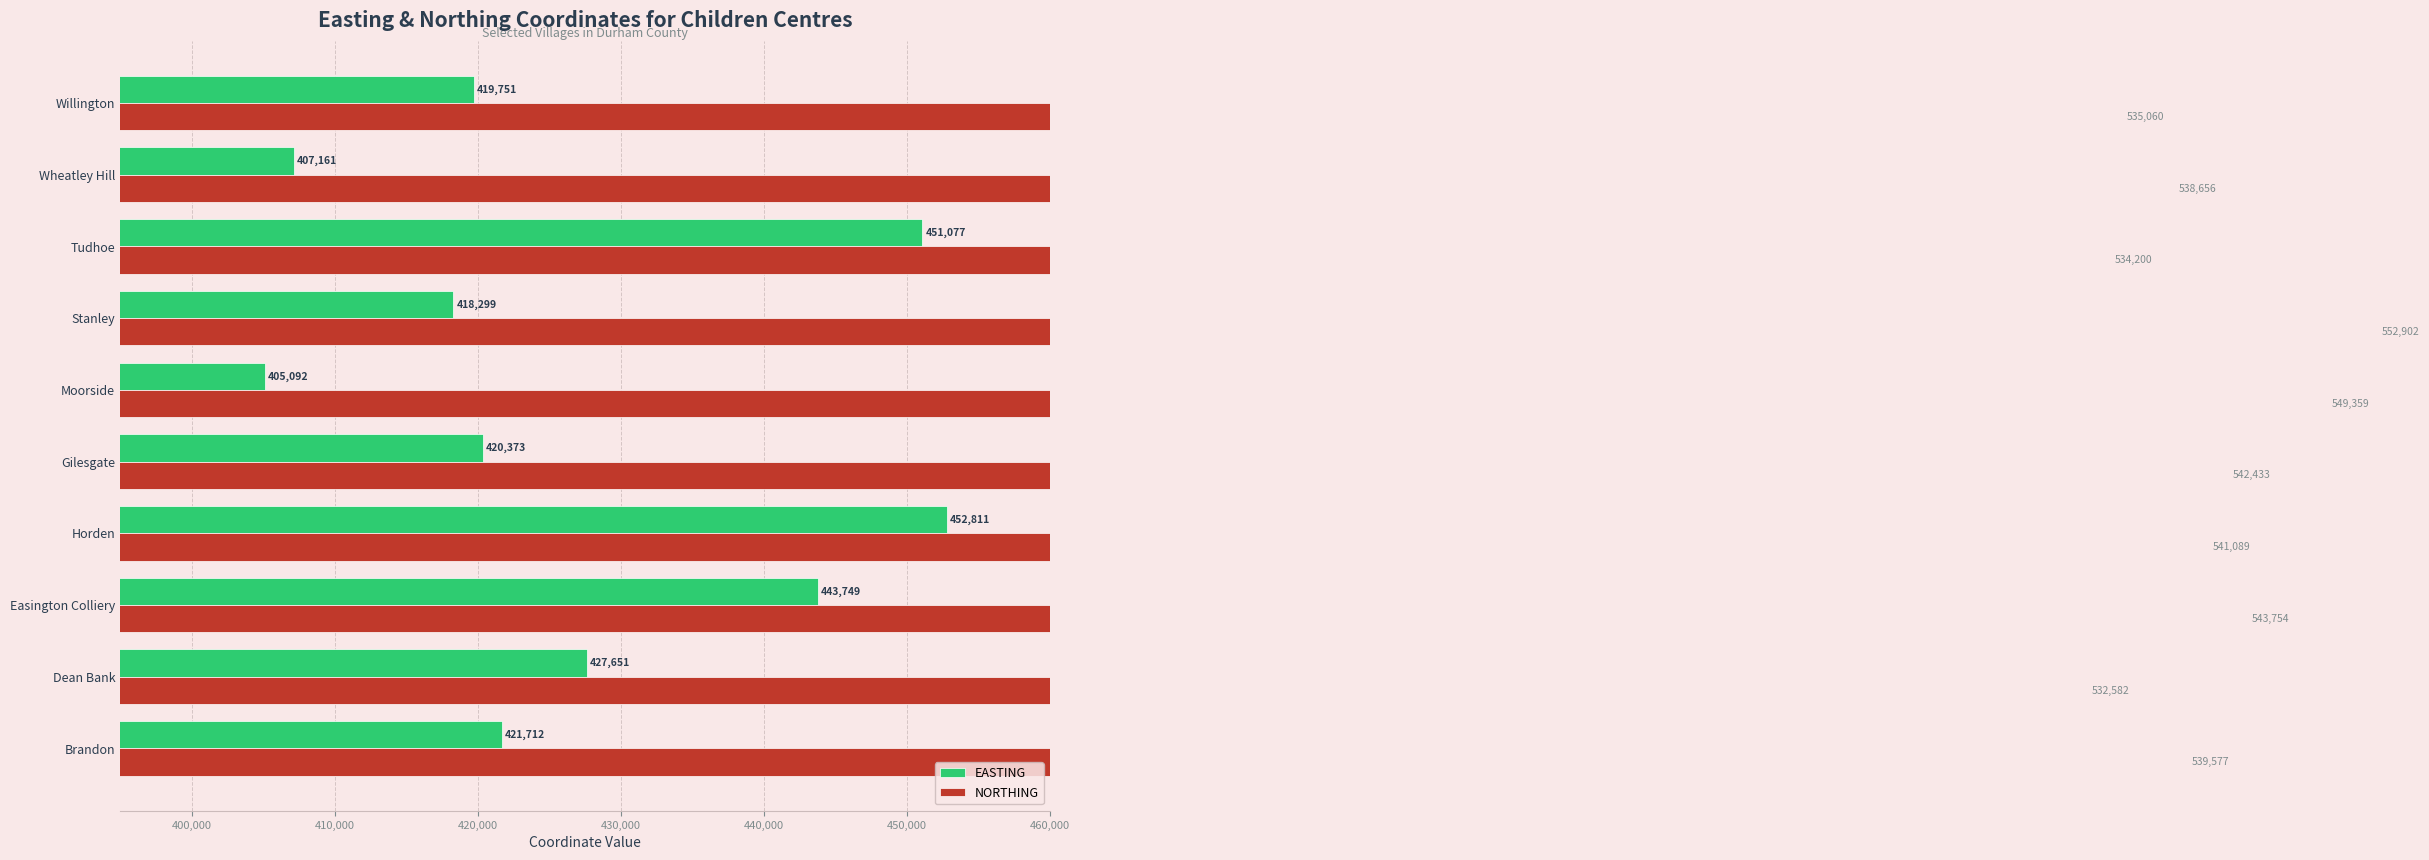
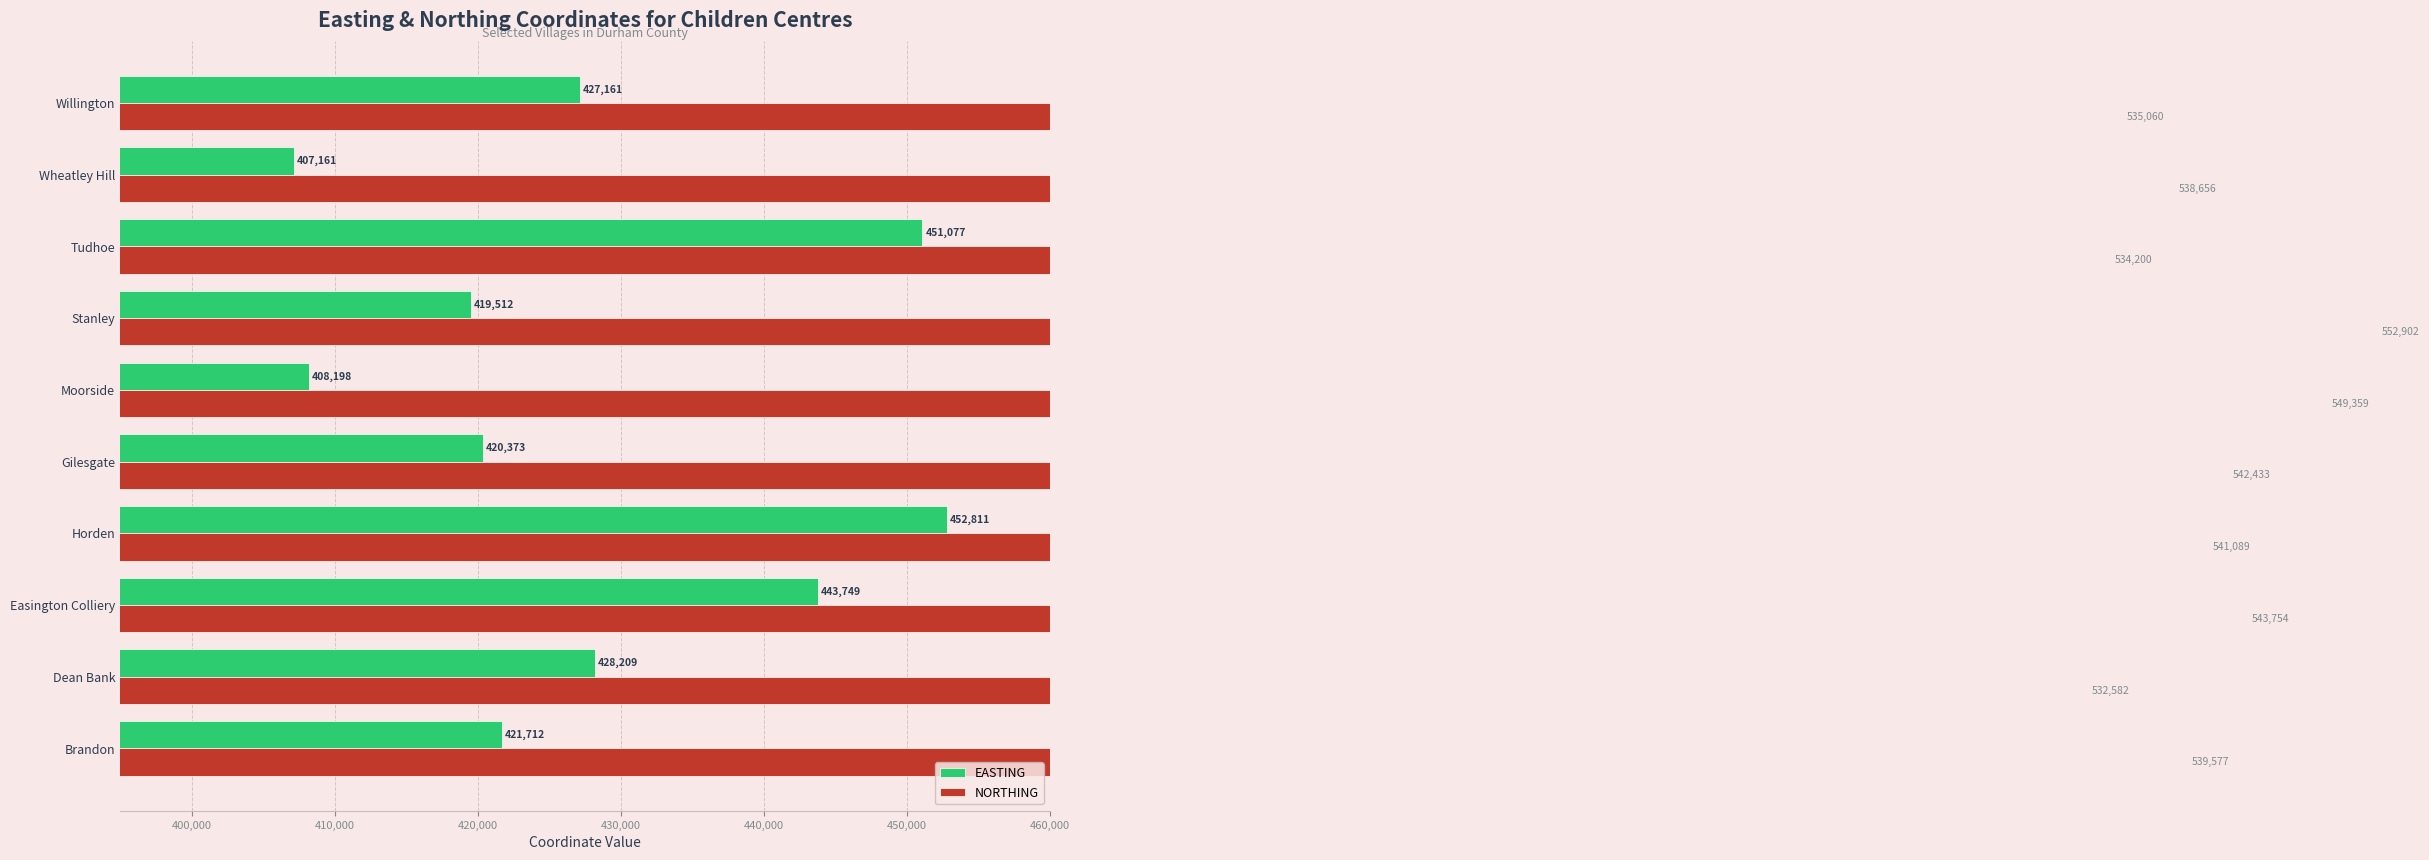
  {
    "EASTING": {
-     "Willington": "419,751",
+     "Willington": "427,161",
      "Wheatley Hill": "407,161",
      "Tudhoe": "451,077",
-     "Stanley": "418,299",
-     "Moorside": "405,092",
+     "Stanley": "419,512",
+     "Moorside": "408,198",
      "Gilesgate": "420,373",
      "Horden": "452,811",
      "Easington Colliery": "443,749",
-     "Dean Bank": "427,651",
+     "Dean Bank": "428,209",
      "Brandon": "421,712"
    }
  }
